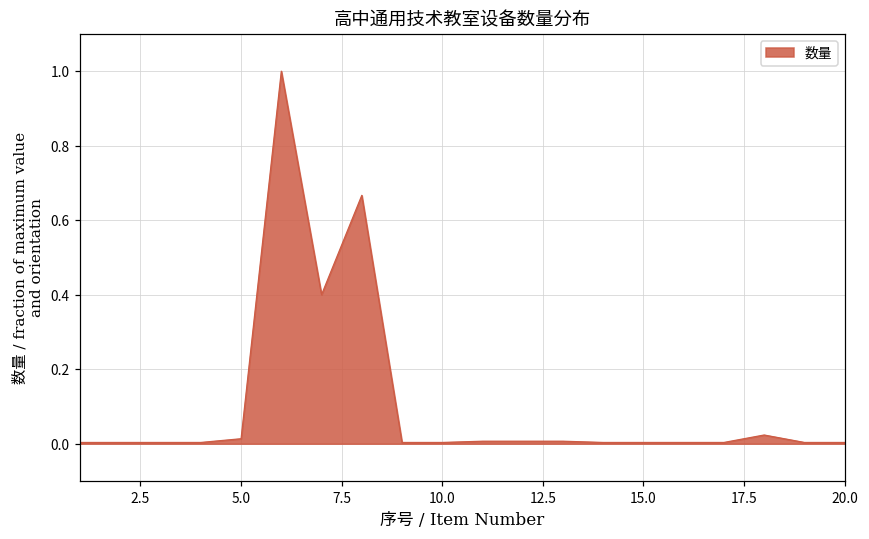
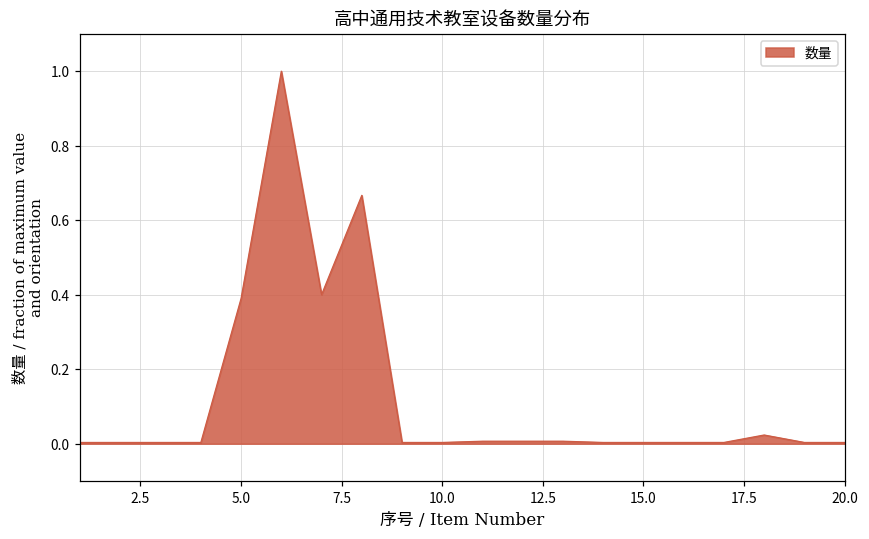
  {
-   "5.0": 0.01,
+   "5.0": 0.39,
    "10.0": 0.00,
    "15.0": 0.00,
    "20.0": 0.00
  }
